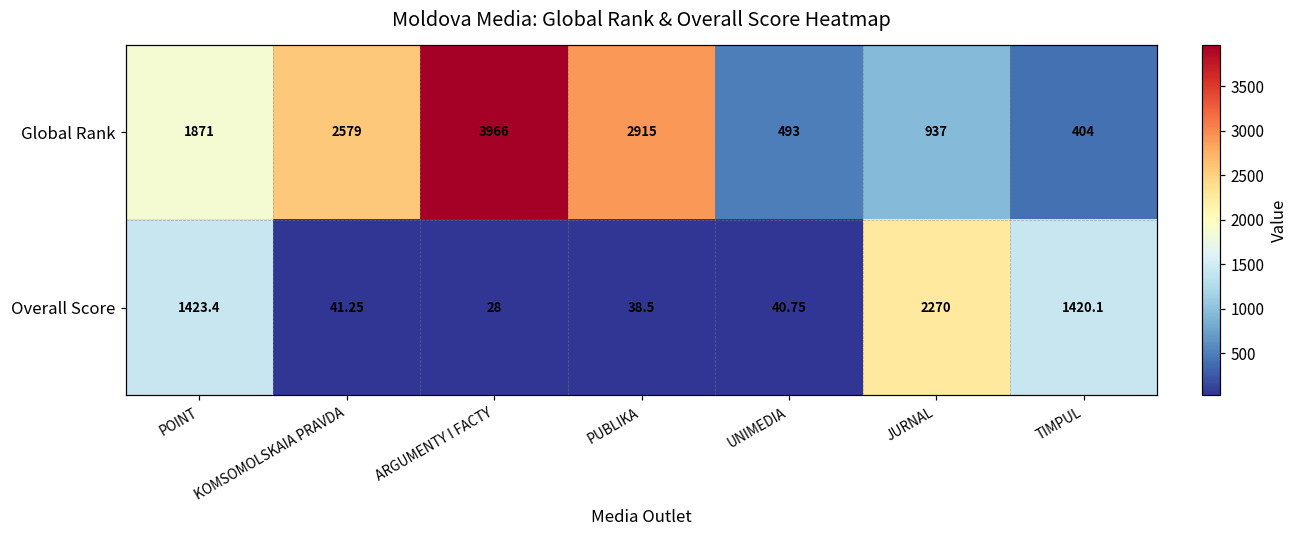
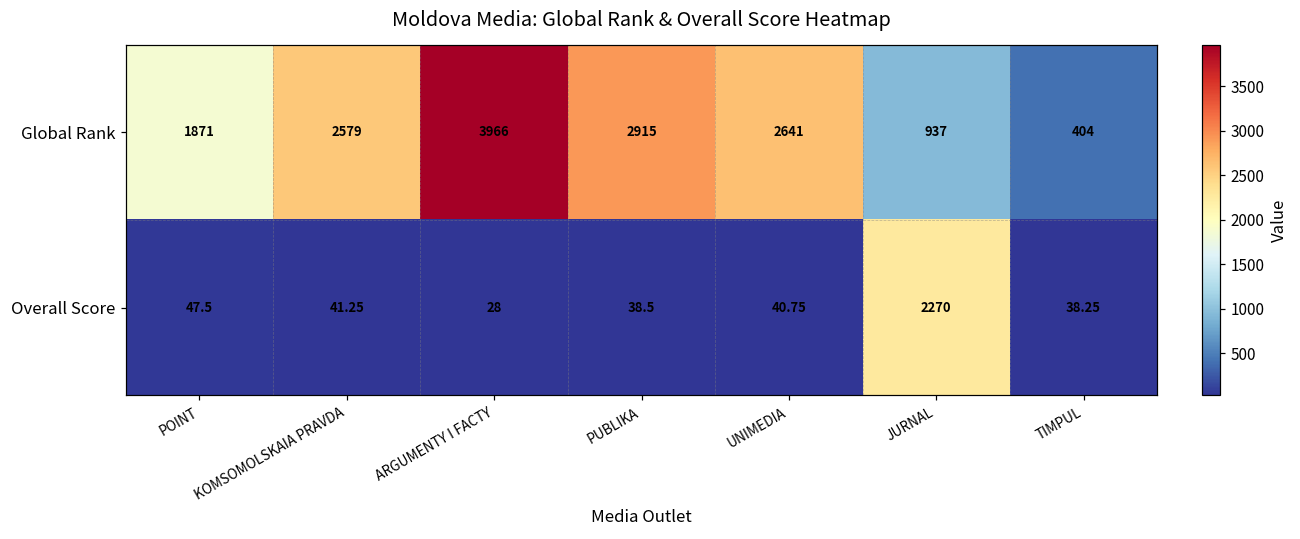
  {
    "Global Rank": {
      "POINT": 1871,
      "KOMSOMOLSKAIA PRAVDA": 2579,
      "ARGUMENTY I FACTY": 3966,
      "PUBLIKA": 2915,
-     "UNIMEDIA": 493,
+     "UNIMEDIA": 2641,
      "JURNAL": 937,
      "TIMPUL": 404
    },
    "Overall Score": {
-     "POINT": 1423.4,
+     "POINT": 47.5,
      "KOMSOMOLSKAIA PRAVDA": 41.25,
      "ARGUMENTY I FACTY": 28,
      "PUBLIKA": 38.5,
      "UNIMEDIA": 40.75,
      "JURNAL": 2270,
-     "TIMPUL": 1420.1
+     "TIMPUL": 38.25
    }
  }
